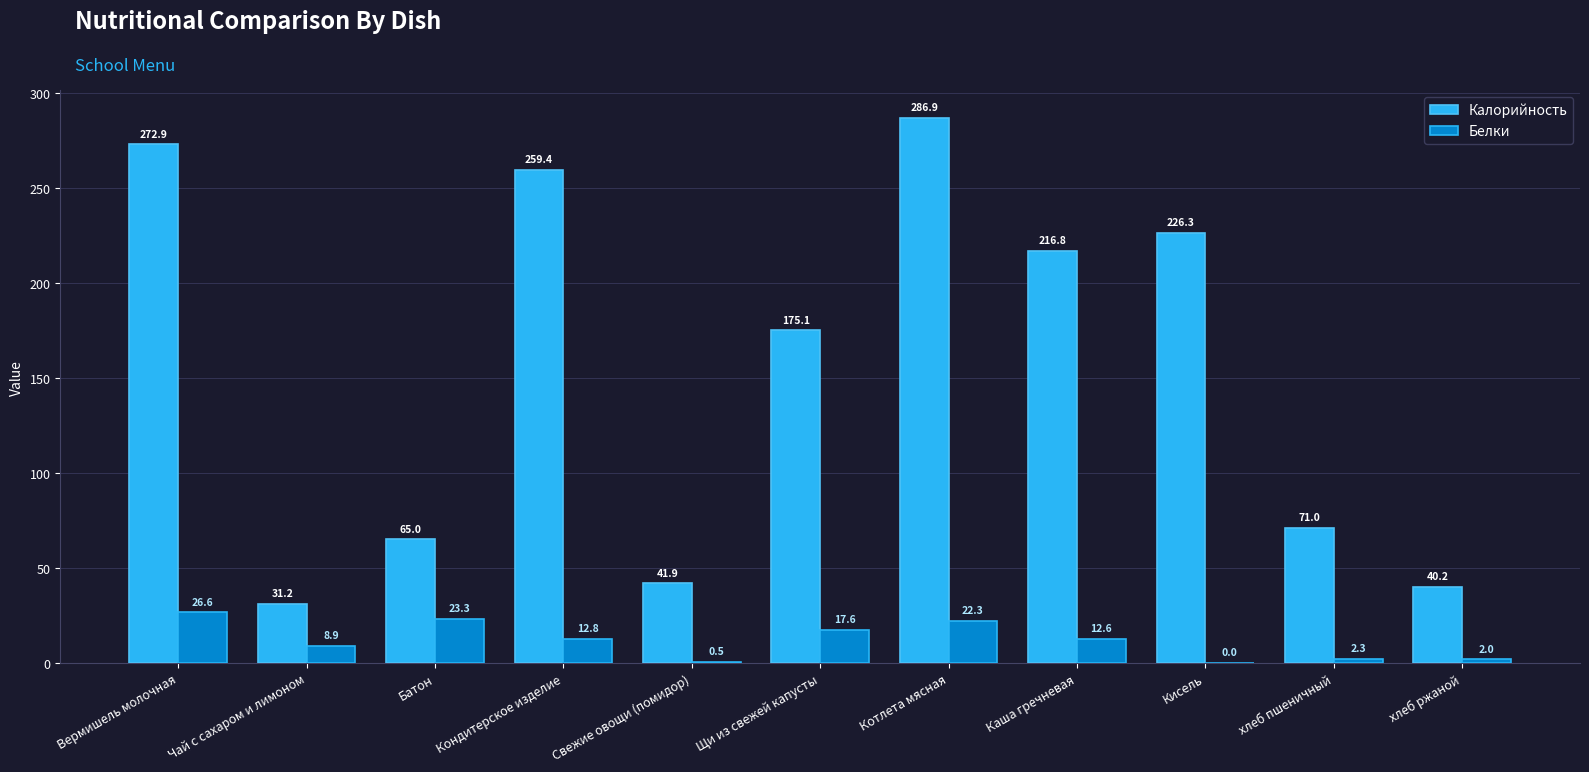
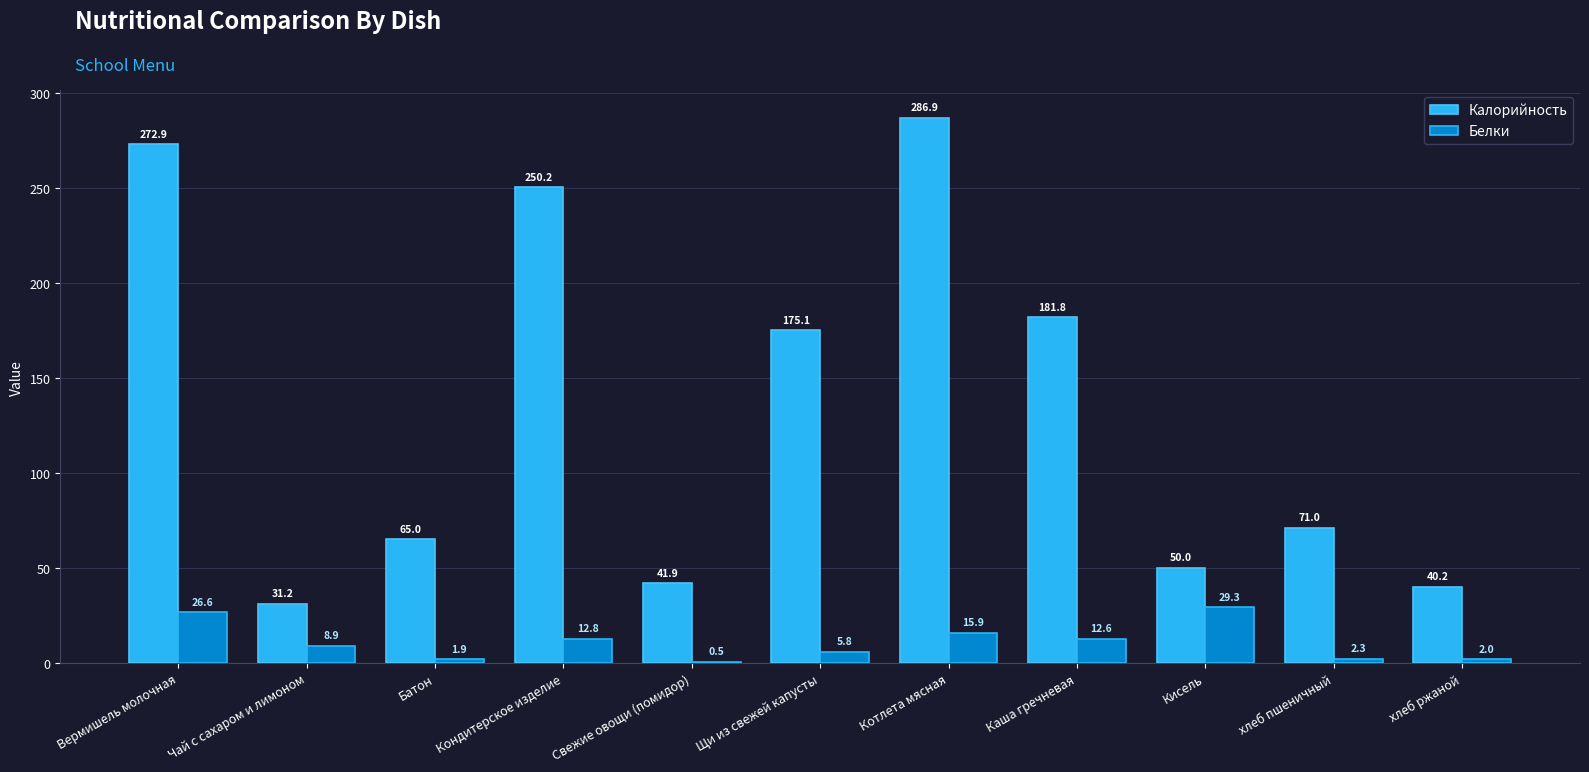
  {
    "Калорийность": {
      "Вермишель молочная": 272.9,
      "Чай с сахаром и лимоном": 31.2,
      "Батон": 65.0,
-     "Кондитерское изделие": 259.4,
+     "Кондитерское изделие": 250.2,
      "Свежие овощи (помидор)": 41.9,
      "Щи из свежей капусты": 175.1,
      "Котлета мясная": 286.9,
-     "Каша гречневая": 216.8,
-     "Кисель": 226.3,
+     "Каша гречневая": 181.8,
+     "Кисель": 50.0,
      "хлеб пшеничный": 71.0,
      "хлеб ржаной": 40.2
    },
    "Белки": {
      "Вермишель молочная": 26.6,
      "Чай с сахаром и лимоном": 8.9,
-     "Батон": 23.3,
+     "Батон": 1.9,
      "Кондитерское изделие": 12.8,
      "Свежие овощи (помидор)": 0.5,
-     "Щи из свежей капусты": 17.6,
-     "Котлета мясная": 22.3,
+     "Щи из свежей капусты": 5.8,
+     "Котлета мясная": 15.9,
      "Каша гречневая": 12.6,
-     "Кисель": 0.0,
+     "Кисель": 29.3,
      "хлеб пшеничный": 2.3,
      "хлеб ржаной": 2.0
    }
  }
